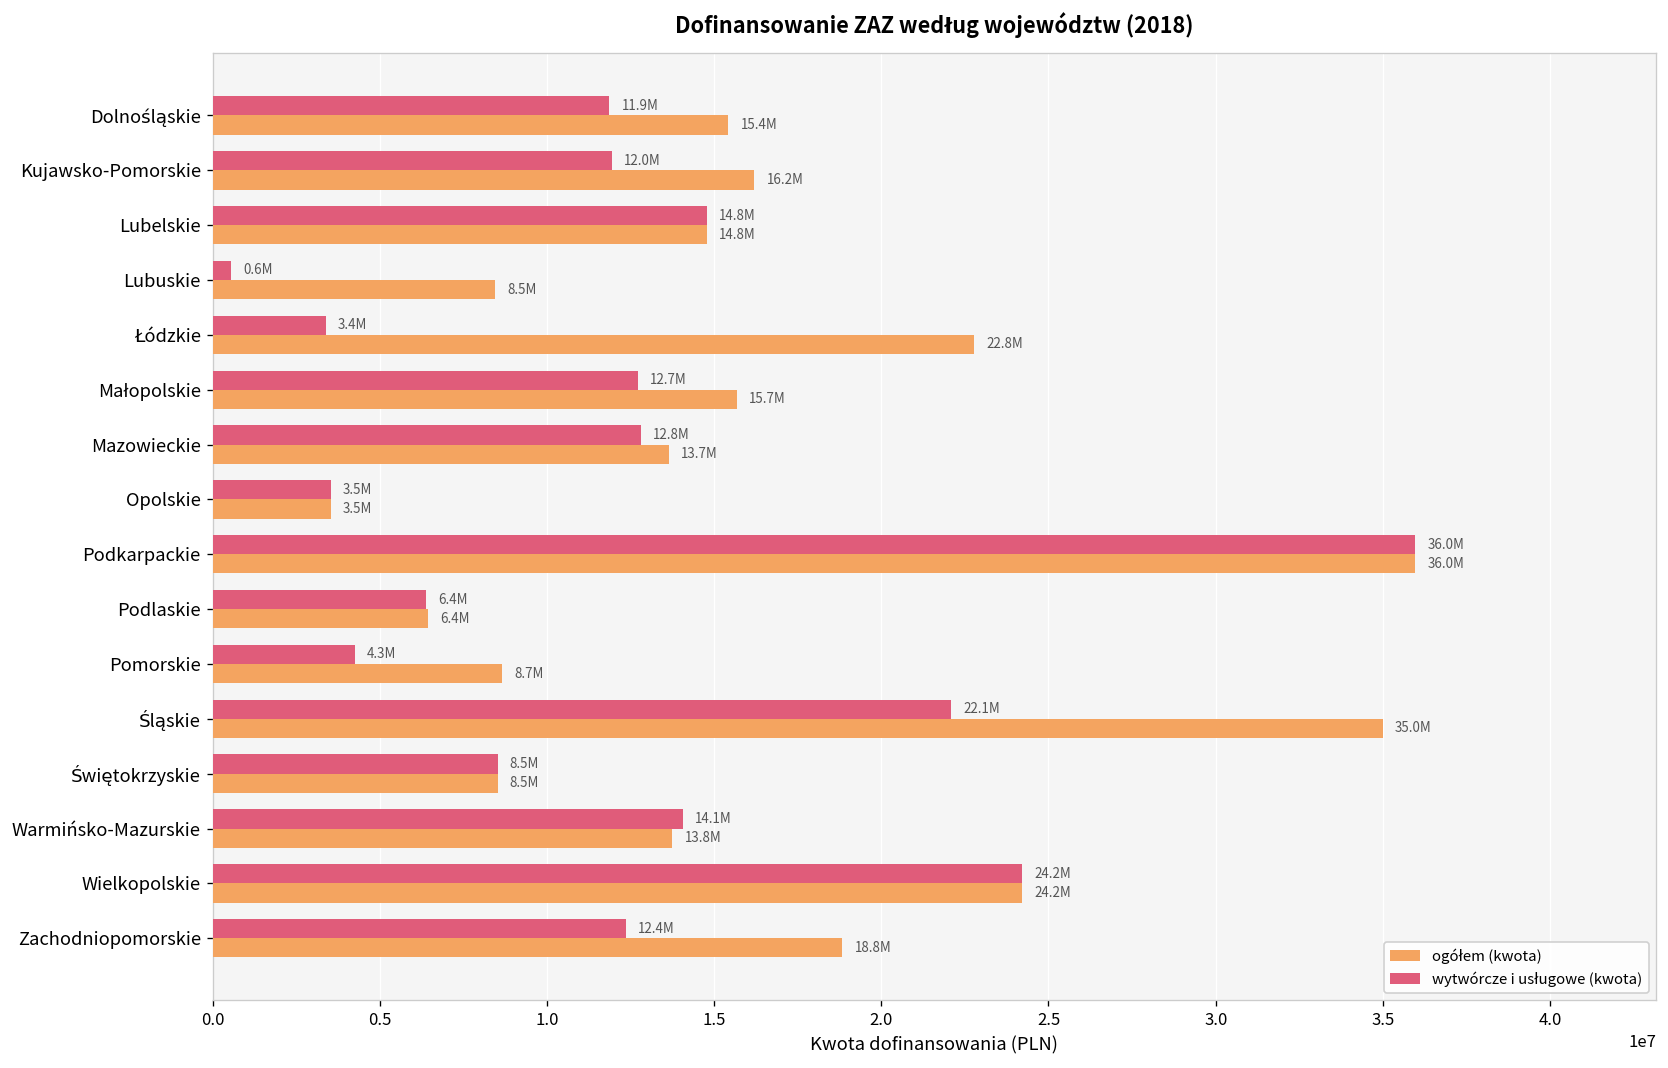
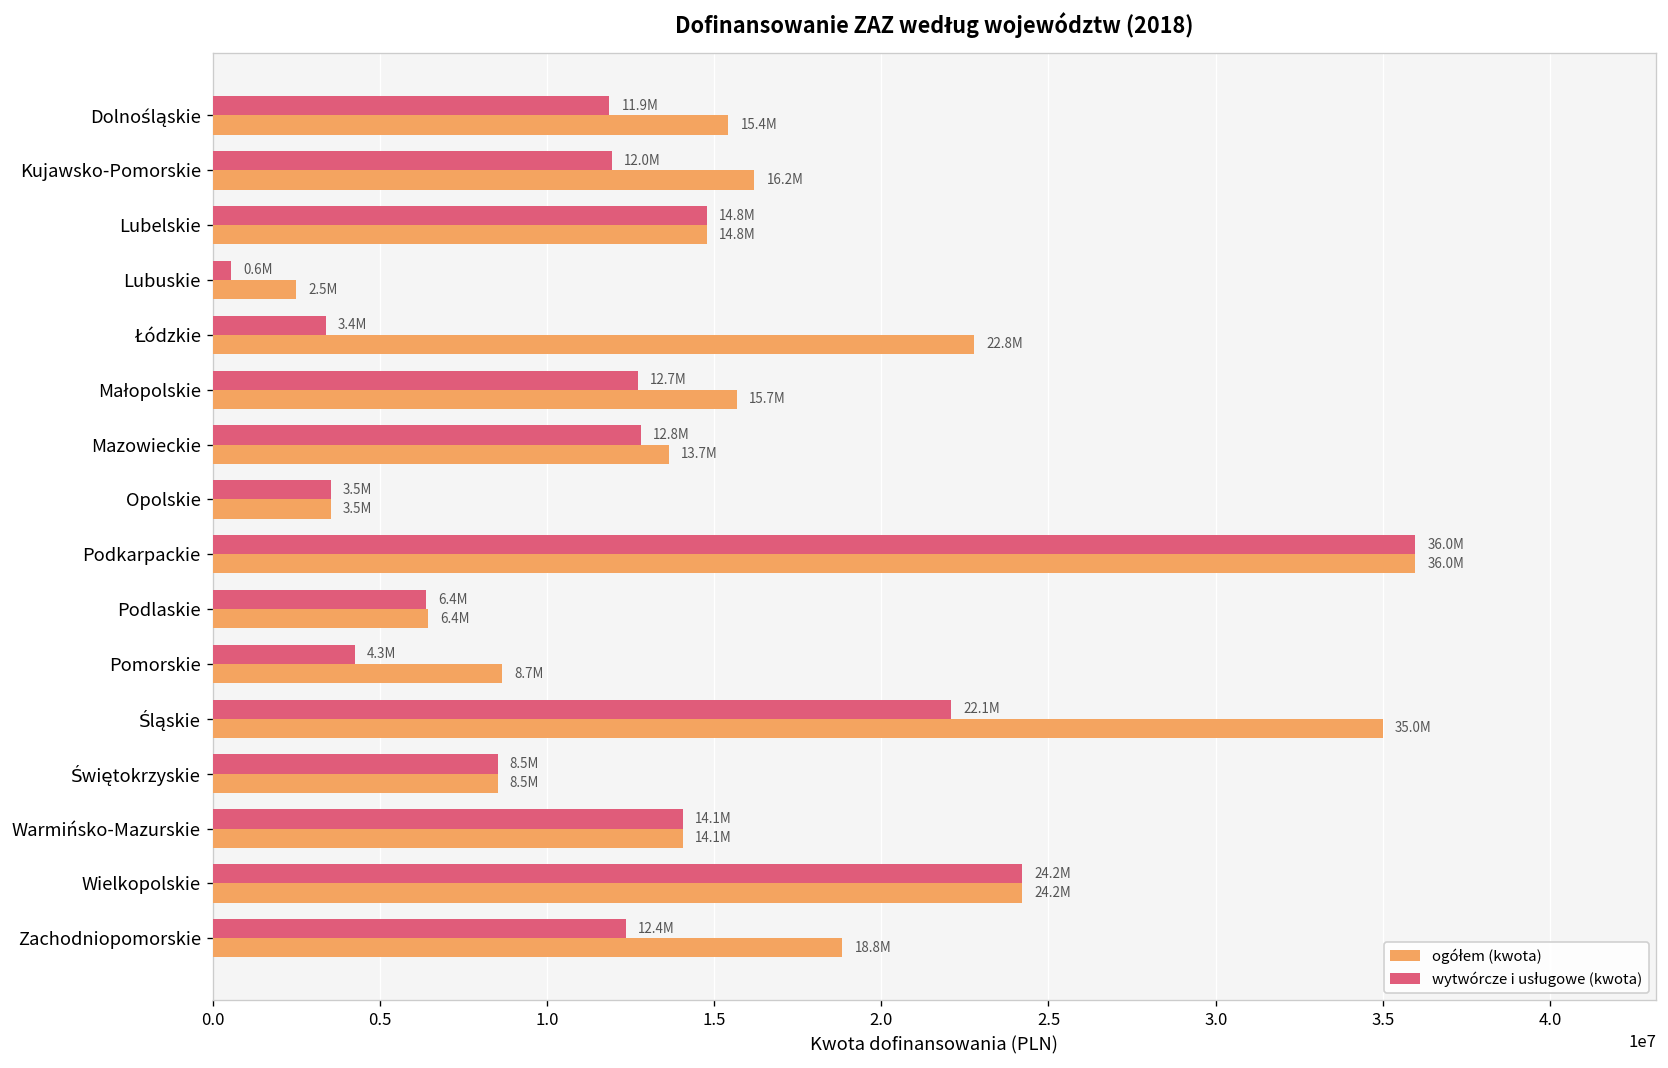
  {
    "ogółem (kwota)": {
      "Dolnośląskie": "15.4M",
      "Kujawsko-Pomorskie": "16.2M",
      "Lubelskie": "14.8M",
-     "Lubuskie": "8.5M",
+     "Lubuskie": "2.5M",
      "Łódzkie": "22.8M",
      "Małopolskie": "15.7M",
      "Mazowieckie": "13.7M",
      "Opolskie": "3.5M",
      "Podkarpackie": "36.0M",
      "Podlaskie": "6.4M",
      "Pomorskie": "8.7M",
      "Śląskie": "35.0M",
      "Świętokrzyskie": "8.5M",
-     "Warmińsko-Mazurskie": "13.8M",
+     "Warmińsko-Mazurskie": "14.1M",
      "Wielkopolskie": "24.2M",
      "Zachodniopomorskie": "18.8M"
    },
    "wytwórcze i usługowe (kwota)": {
      "Dolnośląskie": "11.9M",
      "Kujawsko-Pomorskie": "12.0M",
      "Lubelskie": "14.8M",
      "Lubuskie": "0.6M",
      "Łódzkie": "3.4M",
      "Małopolskie": "12.7M",
      "Mazowieckie": "12.8M",
      "Opolskie": "3.5M",
      "Podkarpackie": "36.0M",
      "Podlaskie": "6.4M",
      "Pomorskie": "4.3M",
      "Śląskie": "22.1M",
      "Świętokrzyskie": "8.5M",
      "Warmińsko-Mazurskie": "14.1M",
      "Wielkopolskie": "24.2M",
      "Zachodniopomorskie": "12.4M"
    }
  }
